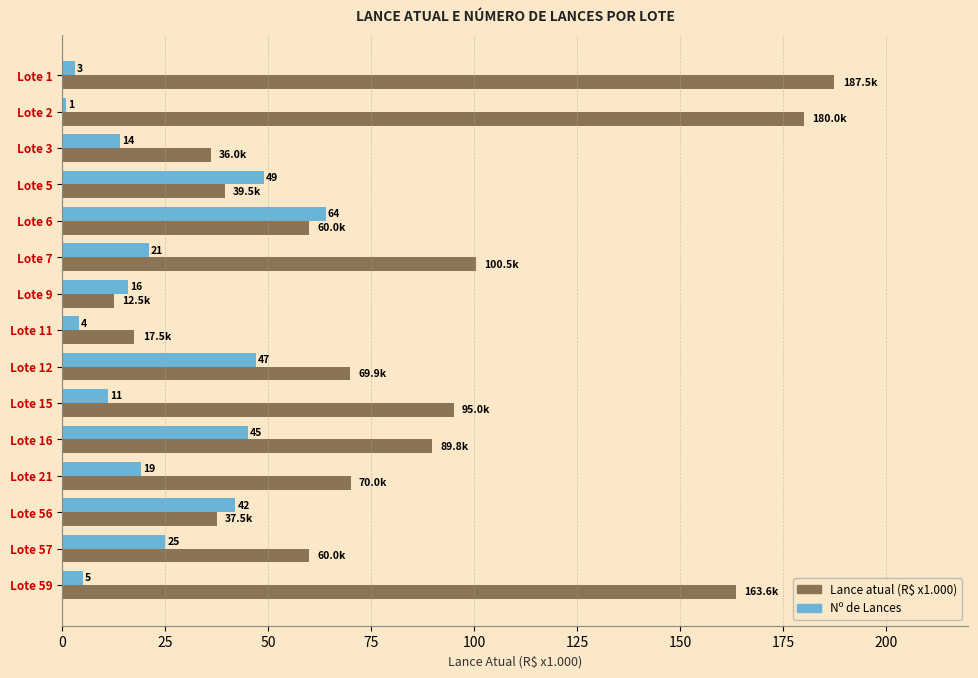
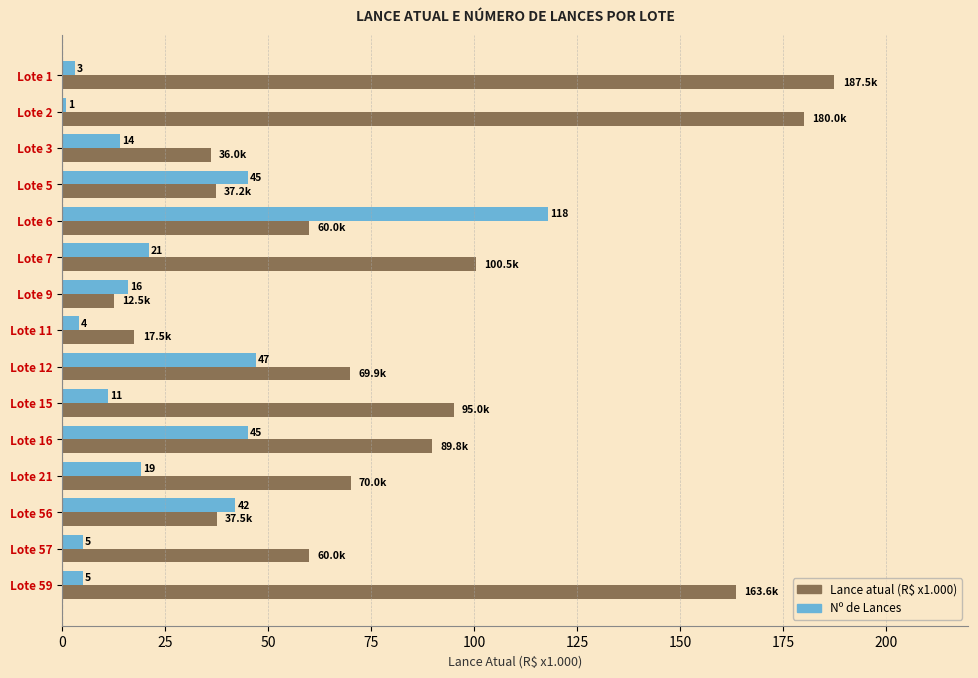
  {
    "Lance atual (R$ x1.000)": {
      "Lote 1": "187.5k",
      "Lote 2": "180.0k",
      "Lote 3": "36.0k",
-     "Lote 5": "39.5k",
+     "Lote 5": "37.2k",
      "Lote 6": "60.0k",
      "Lote 7": "100.5k",
      "Lote 9": "12.5k",
      "Lote 11": "17.5k",
      "Lote 12": "69.9k",
      "Lote 15": "95.0k",
      "Lote 16": "89.8k",
      "Lote 21": "70.0k",
      "Lote 56": "37.5k",
      "Lote 57": "60.0k",
      "Lote 59": "163.6k"
    },
    "Nº de Lances": {
      "Lote 1": "3",
      "Lote 2": "1",
      "Lote 3": "14",
-     "Lote 5": "49",
-     "Lote 6": "64",
+     "Lote 5": "45",
+     "Lote 6": "118",
      "Lote 7": "21",
      "Lote 9": "16",
      "Lote 11": "4",
      "Lote 12": "47",
      "Lote 15": "11",
      "Lote 16": "45",
      "Lote 21": "19",
      "Lote 56": "42",
-     "Lote 57": "25",
+     "Lote 57": "5",
      "Lote 59": "5"
    }
  }
